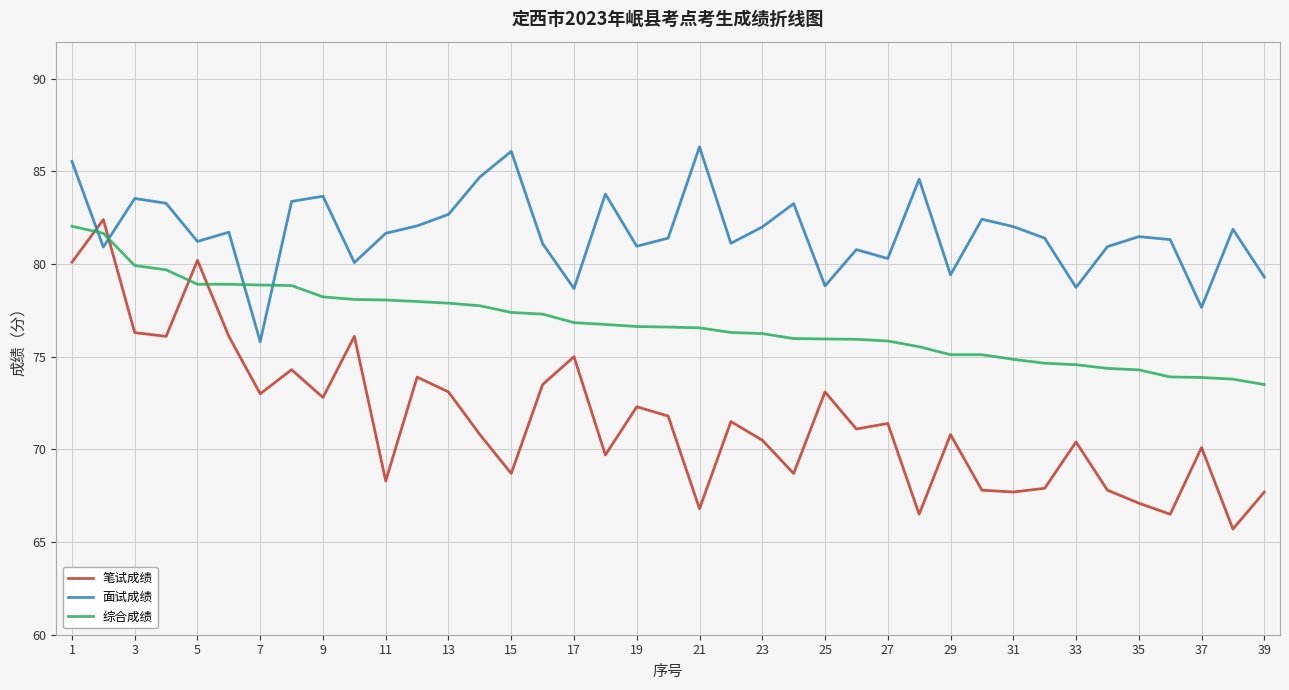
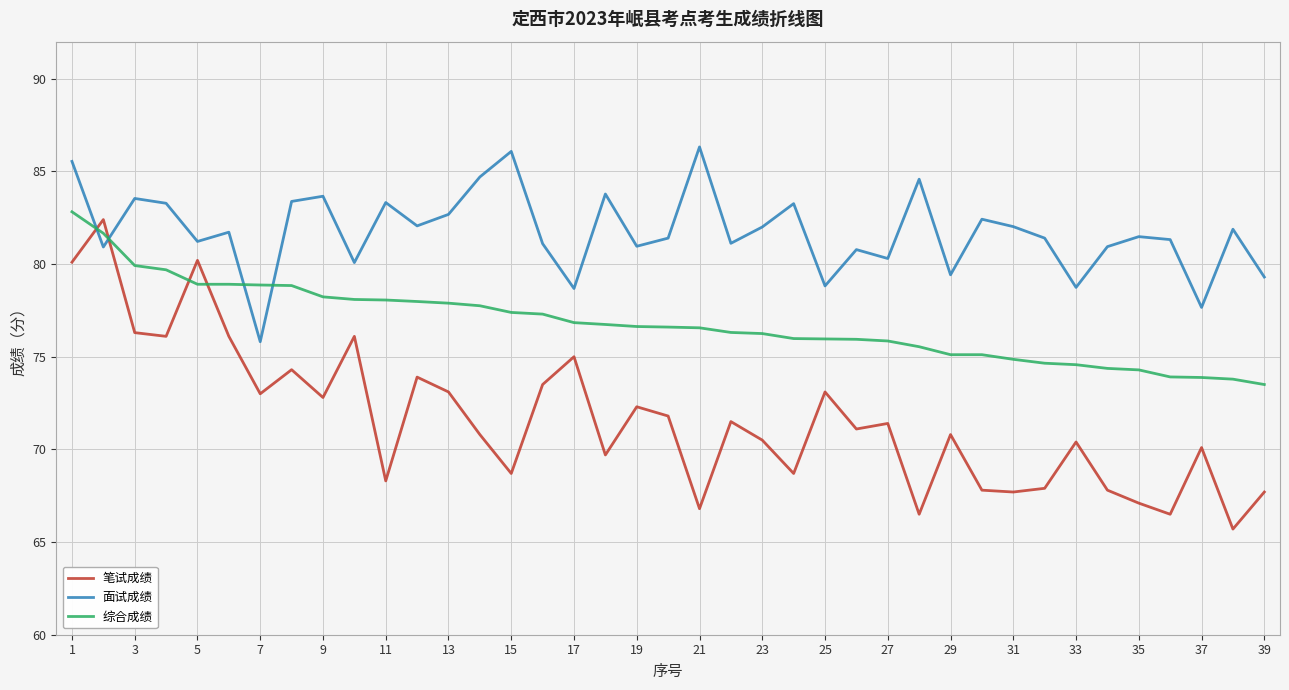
  {
    "笔试成绩": {
      "1": 80.1,
      "3": 76.3,
      "5": 80.2,
      "7": 73.0,
      "9": 72.8,
      "11": 68.3,
      "13": 73.1,
      "15": 68.7,
      "17": 75.0,
      "19": 72.3,
      "21": 66.8,
      "23": 70.5,
      "25": 73.1,
      "27": 71.4,
      "29": 70.8,
      "31": 67.7,
      "33": 70.4,
      "35": 67.1,
      "37": 70.1,
      "39": 67.7
    },
    "面试成绩": {
      "1": 85.5,
      "3": 83.5,
      "5": 81.2,
      "7": 75.8,
      "9": 83.7,
-     "11": 81.7,
+     "11": 83.3,
      "13": 82.7,
      "15": 86.1,
      "17": 78.7,
      "19": 81.0,
      "21": 86.3,
      "23": 82.0,
      "25": 78.8,
      "27": 80.3,
      "29": 79.4,
      "31": 82.0,
      "33": 78.7,
      "35": 81.5,
      "37": 77.7,
      "39": 79.3
    },
    "综合成绩": {
-     "1": 82.0,
+     "1": 82.8,
      "3": 79.9,
      "5": 78.9,
      "7": 78.9,
      "9": 78.2,
      "11": 78.1,
      "13": 77.9,
      "15": 77.4,
      "17": 76.8,
      "19": 76.6,
      "21": 76.6,
      "23": 76.3,
      "25": 76.0,
      "27": 75.9,
      "29": 75.1,
      "31": 74.9,
      "33": 74.6,
      "35": 74.3,
      "37": 73.9,
      "39": 73.5
    }
  }
